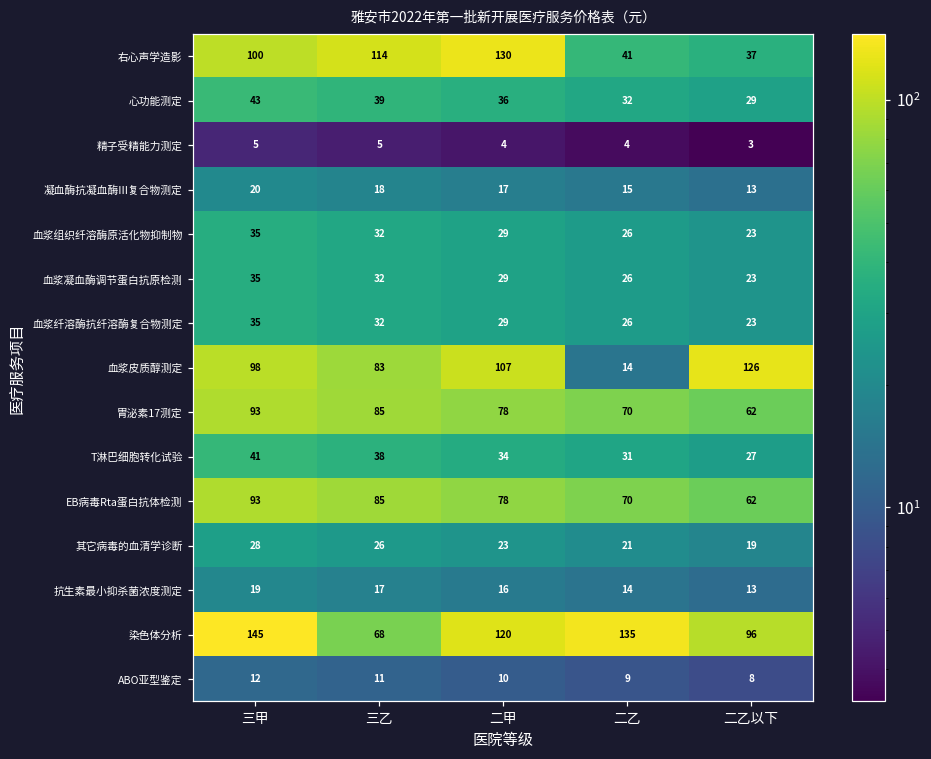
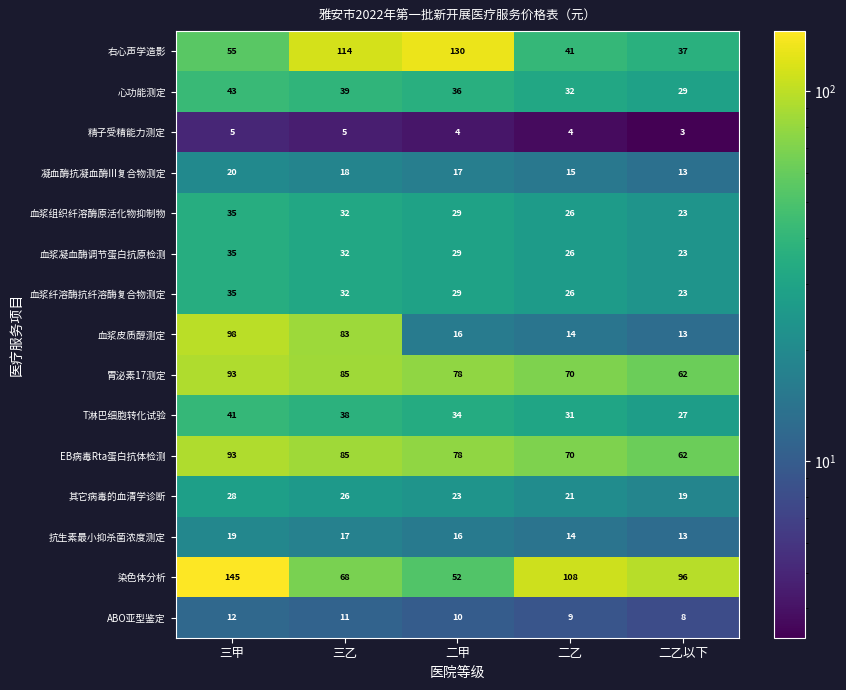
  {
    "右心声学造影": {
-     "三甲": 100,
+     "三甲": 55,
      "三乙": 114,
      "二甲": 130,
      "二乙": 41,
      "二乙以下": 37
    },
    "心功能测定": {
      "三甲": 43,
      "三乙": 39,
      "二甲": 36,
      "二乙": 32,
      "二乙以下": 29
    },
    "精子受精能力测定": {
      "三甲": 5,
      "三乙": 5,
      "二甲": 4,
      "二乙": 4,
      "二乙以下": 3
    },
    "凝血酶抗凝血酶III复合物测定": {
      "三甲": 20,
      "三乙": 18,
      "二甲": 17,
      "二乙": 15,
      "二乙以下": 13
    },
    "血浆组织纤溶酶原活化物抑制物": {
      "三甲": 35,
      "三乙": 32,
      "二甲": 29,
      "二乙": 26,
      "二乙以下": 23
    },
    "血浆凝血酶调节蛋白抗原检测": {
      "三甲": 35,
      "三乙": 32,
      "二甲": 29,
      "二乙": 26,
      "二乙以下": 23
    },
    "血浆纤溶酶抗纤溶酶复合物测定": {
      "三甲": 35,
      "三乙": 32,
      "二甲": 29,
      "二乙": 26,
      "二乙以下": 23
    },
    "血浆皮质醇测定": {
      "三甲": 98,
      "三乙": 83,
-     "二甲": 107,
+     "二甲": 16,
      "二乙": 14,
-     "二乙以下": 126
+     "二乙以下": 13
    },
    "胃泌素17测定": {
      "三甲": 93,
      "三乙": 85,
      "二甲": 78,
      "二乙": 70,
      "二乙以下": 62
    },
    "T淋巴细胞转化试验": {
      "三甲": 41,
      "三乙": 38,
      "二甲": 34,
      "二乙": 31,
      "二乙以下": 27
    },
    "EB病毒Rta蛋白抗体检测": {
      "三甲": 93,
      "三乙": 85,
      "二甲": 78,
      "二乙": 70,
      "二乙以下": 62
    },
    "其它病毒的血清学诊断": {
      "三甲": 28,
      "三乙": 26,
      "二甲": 23,
      "二乙": 21,
      "二乙以下": 19
    },
    "抗生素最小抑杀菌浓度测定": {
      "三甲": 19,
      "三乙": 17,
      "二甲": 16,
      "二乙": 14,
      "二乙以下": 13
    },
    "染色体分析": {
      "三甲": 145,
      "三乙": 68,
-     "二甲": 120,
-     "二乙": 135,
+     "二甲": 52,
+     "二乙": 108,
      "二乙以下": 96
    },
    "ABO亚型鉴定": {
      "三甲": 12,
      "三乙": 11,
      "二甲": 10,
      "二乙": 9,
      "二乙以下": 8
    }
  }
